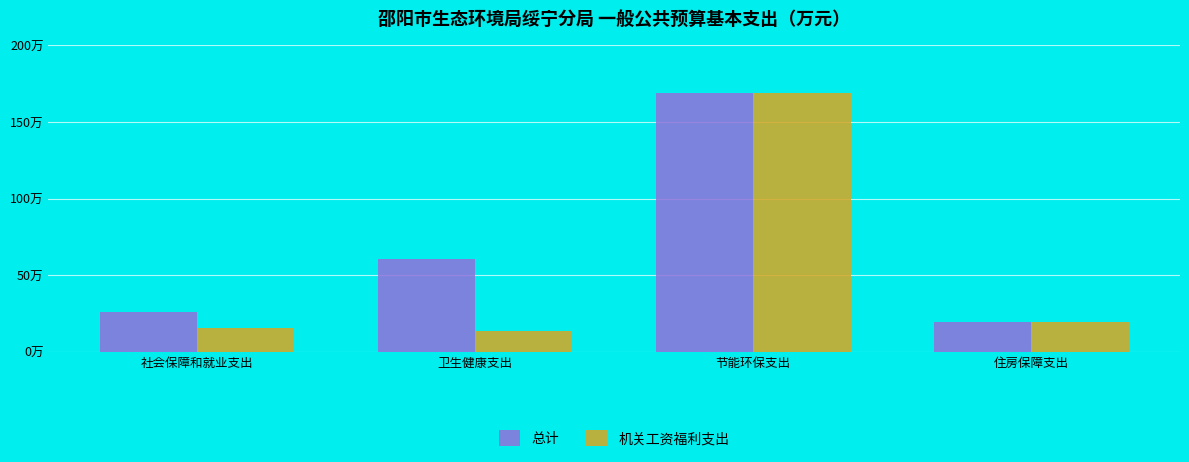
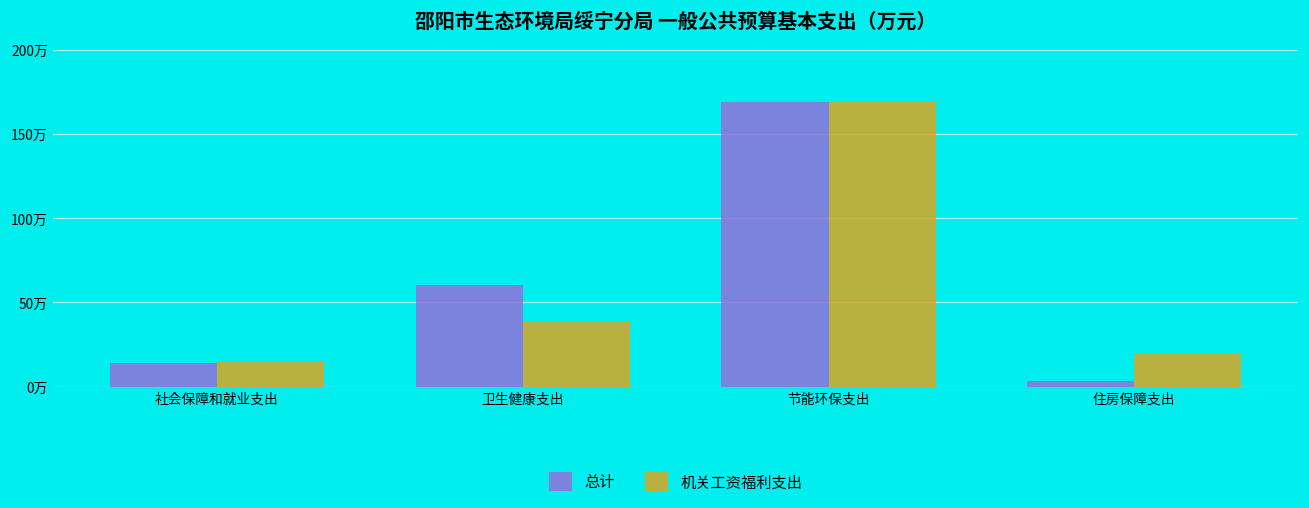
  {
    "总计": {
-     "社会保障和就业支出": "26万",
+     "社会保障和就业支出": "14万",
      "卫生健康支出": "61万",
      "节能环保支出": "169万",
-     "住房保障支出": "19万"
+     "住房保障支出": "3万"
    },
    "机关工资福利支出": {
      "社会保障和就业支出": "15万",
-     "卫生健康支出": "13万",
+     "卫生健康支出": "39万",
      "节能环保支出": "169万",
      "住房保障支出": "19万"
    }
  }
